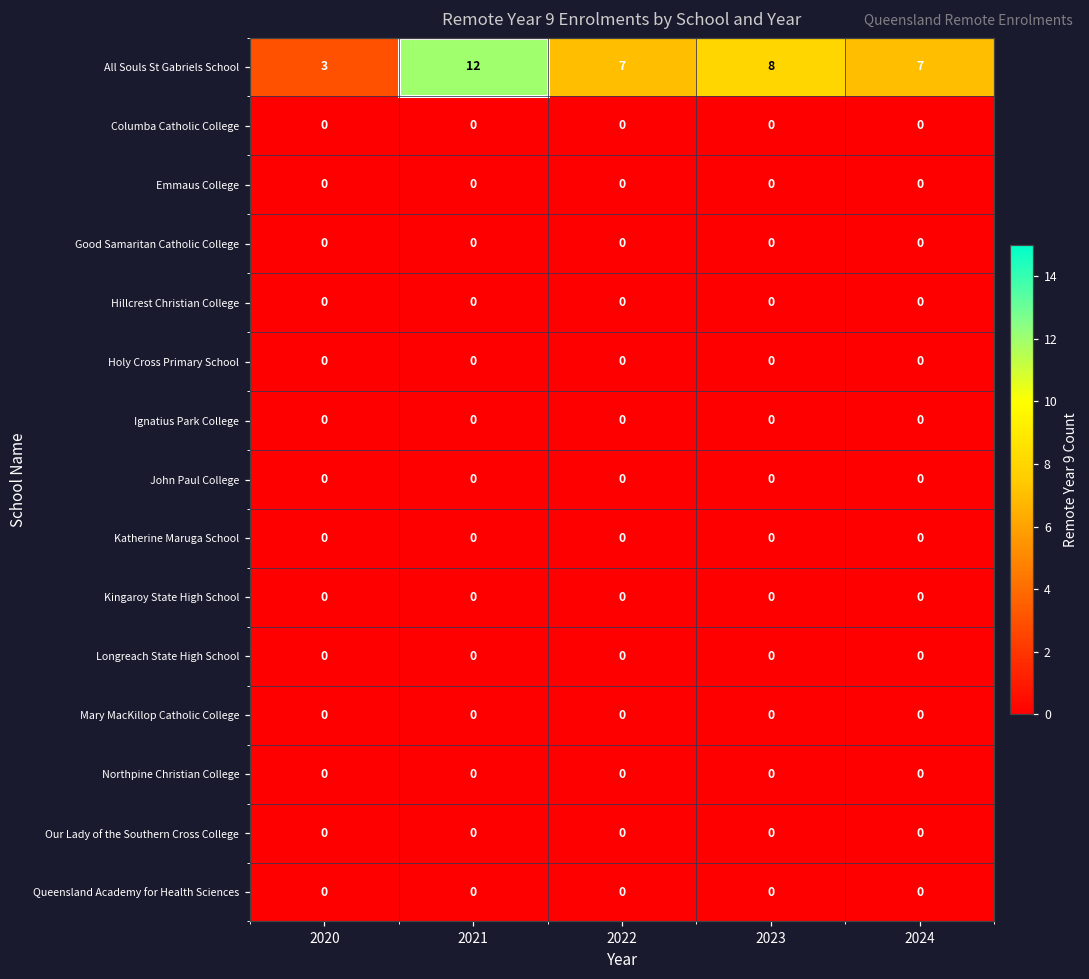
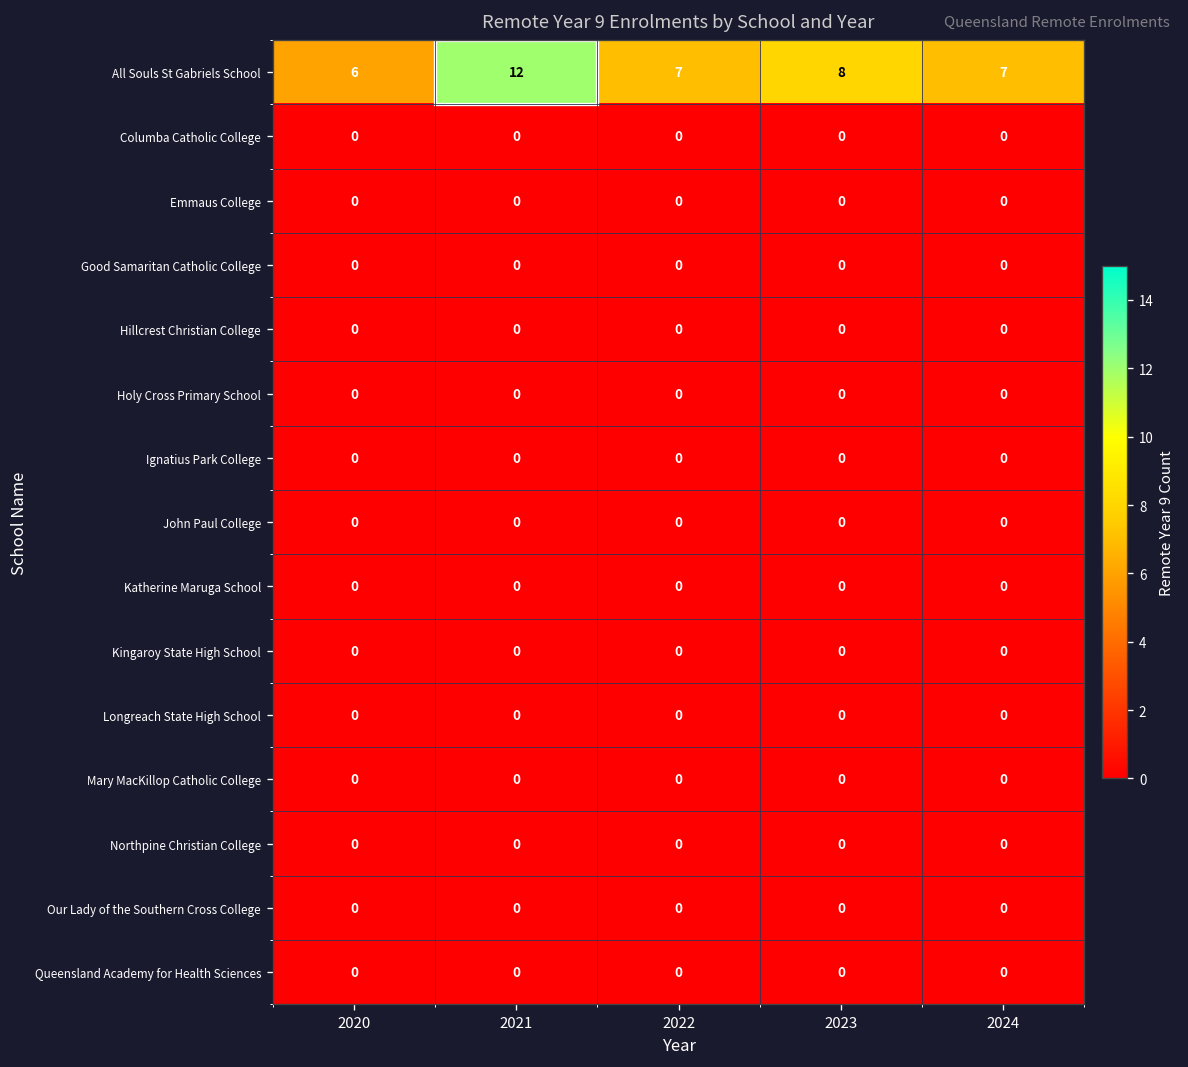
  {
    "All Souls St Gabriels School": {
-     "2020": 3,
+     "2020": 6,
      "2021": 12,
      "2022": 7,
      "2023": 8,
      "2024": 7
    },
    "Columba Catholic College": {
      "2020": 0,
      "2021": 0,
      "2022": 0,
      "2023": 0,
      "2024": 0
    },
    "Emmaus College": {
      "2020": 0,
      "2021": 0,
      "2022": 0,
      "2023": 0,
      "2024": 0
    },
    "Good Samaritan Catholic College": {
      "2020": 0,
      "2021": 0,
      "2022": 0,
      "2023": 0,
      "2024": 0
    },
    "Hillcrest Christian College": {
      "2020": 0,
      "2021": 0,
      "2022": 0,
      "2023": 0,
      "2024": 0
    },
    "Holy Cross Primary School": {
      "2020": 0,
      "2021": 0,
      "2022": 0,
      "2023": 0,
      "2024": 0
    },
    "Ignatius Park College": {
      "2020": 0,
      "2021": 0,
      "2022": 0,
      "2023": 0,
      "2024": 0
    },
    "John Paul College": {
      "2020": 0,
      "2021": 0,
      "2022": 0,
      "2023": 0,
      "2024": 0
    },
    "Katherine Maruga School": {
      "2020": 0,
      "2021": 0,
      "2022": 0,
      "2023": 0,
      "2024": 0
    },
    "Kingaroy State High School": {
      "2020": 0,
      "2021": 0,
      "2022": 0,
      "2023": 0,
      "2024": 0
    },
    "Longreach State High School": {
      "2020": 0,
      "2021": 0,
      "2022": 0,
      "2023": 0,
      "2024": 0
    },
    "Mary MacKillop Catholic College": {
      "2020": 0,
      "2021": 0,
      "2022": 0,
      "2023": 0,
      "2024": 0
    },
    "Northpine Christian College": {
      "2020": 0,
      "2021": 0,
      "2022": 0,
      "2023": 0,
      "2024": 0
    },
    "Our Lady of the Southern Cross College": {
      "2020": 0,
      "2021": 0,
      "2022": 0,
      "2023": 0,
      "2024": 0
    },
    "Queensland Academy for Health Sciences": {
      "2020": 0,
      "2021": 0,
      "2022": 0,
      "2023": 0,
      "2024": 0
    }
  }
